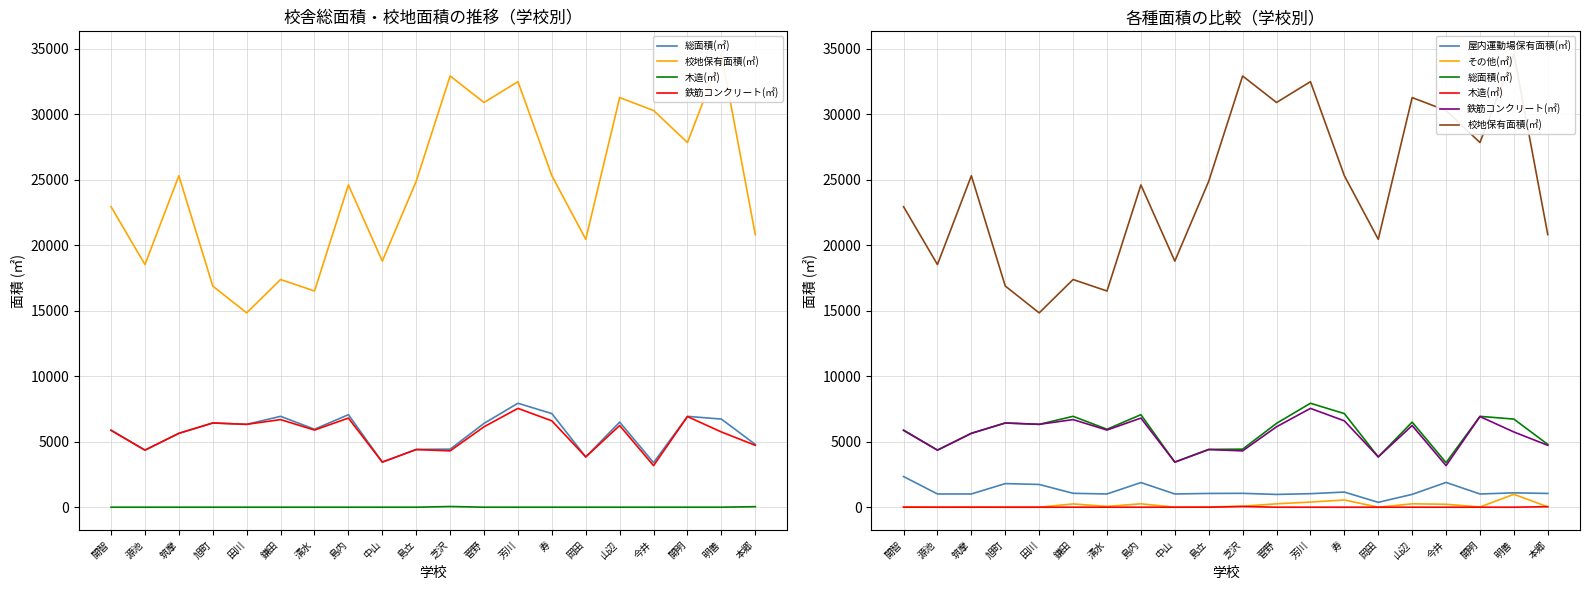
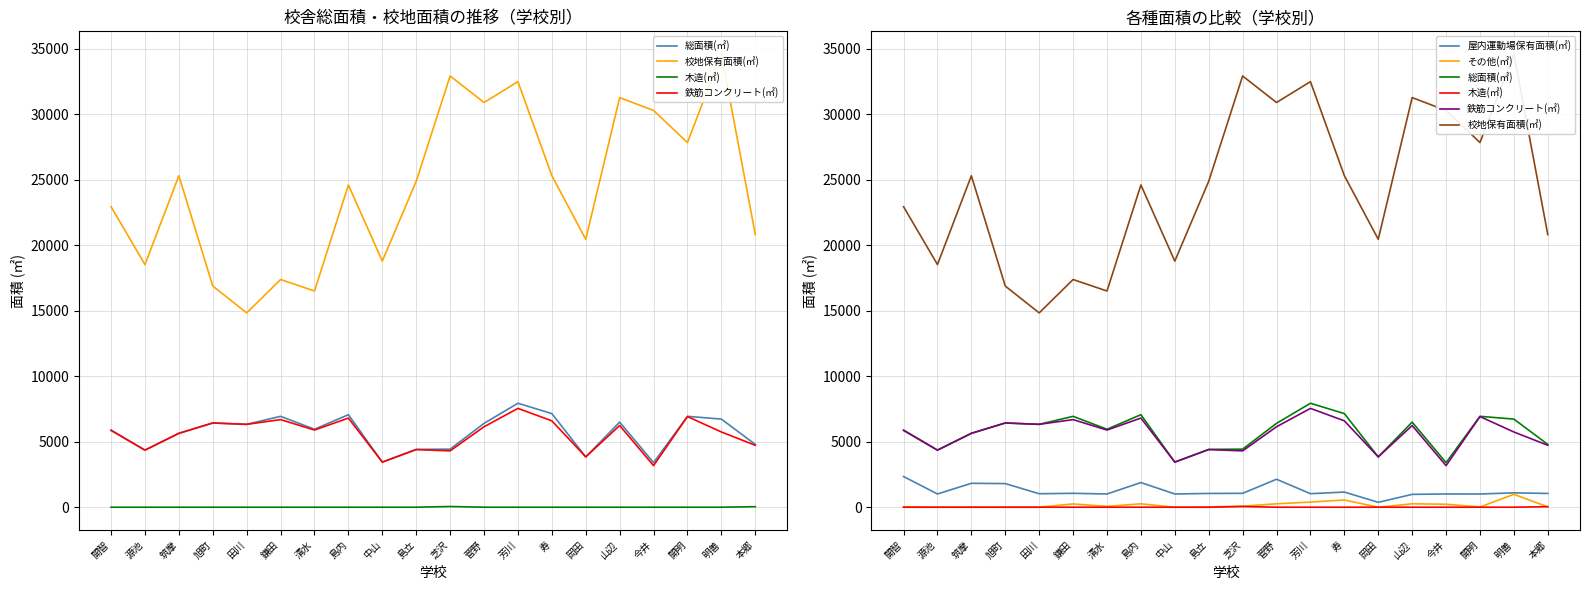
  {
    "各種面積の比較（学校別）": {
      "屋内運動場保有面積(㎡)": {
        "開智": 2300,
        "源池": 1000,
-       "筑摩": 1000,
+       "筑摩": 1800,
        "旭町": 1800,
-       "田川": 1700,
+       "田川": 1000,
        "鎌田": 1100,
        "清水": 1000,
        "島内": 1900,
        "中山": 1000,
        "島立": 1100,
        "芝沢": 1100,
-       "菅野": 1000,
+       "菅野": 2100,
        "芳川": 1000,
        "寿": 1200,
        "岡田": 400,
        "山辺": 1000,
-       "今井": 1900,
+       "今井": 1000,
        "開明": 1000,
        "本郷": 1100
      },
      "その他(㎡)": {
        "鎌田": 300,
        "島内": 300,
        "菅野": 300,
        "芳川": 400,
        "寿": 600,
        "山辺": 300,
        "今井": 200
      },
      "総面積(㎡)": {
        "鎌田": 6900,
        "島内": 7100,
        "菅野": 6400,
        "芳川": 7900,
        "寿": 7100,
        "山辺": 6500,
        "今井": 3400,
        "明善": 6700
      },
      "木造(㎡)": {
        "鎌田": 0,
        "島内": 0,
        "菅野": 0,
        "芳川": 0,
        "寿": 0,
        "山辺": 0,
        "今井": 0,
        "明善": 0
      },
      "鉄筋コンクリート(㎡)": {
        "鎌田": 6700,
        "島内": 6800,
        "菅野": 6100,
        "芳川": 7500,
        "寿": 6600,
        "山辺": 6200,
        "今井": 3200,
        "明善": 5700
      },
      "校地保有面積(㎡)": {
        "開智": 22900,
        "源池": 18500,
        "筑摩": 25300,
        "旭町": 16900,
        "田川": 14800,
        "鎌田": 17400,
        "清水": 16500,
        "島内": 24600,
        "中山": 18800,
        "島立": 24900,
        "芝沢": 32900,
        "菅野": 30900,
        "芳川": 32500,
        "寿": 25300,
        "岡田": 20400,
        "山辺": 31300,
        "開明": 27800,
        "本郷": 20800
      }
    }
  }
